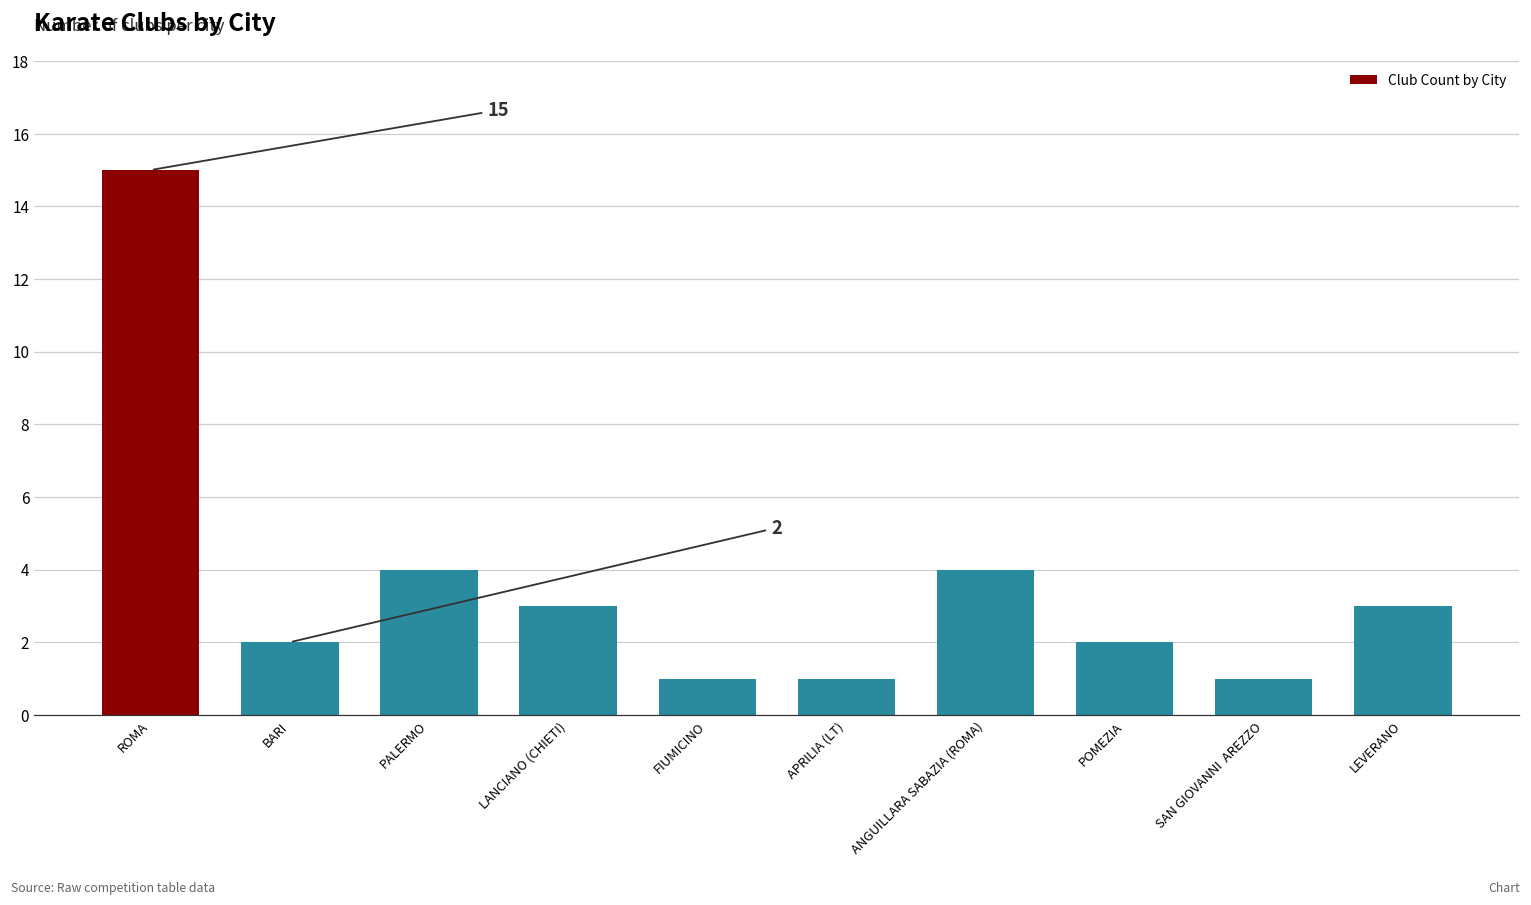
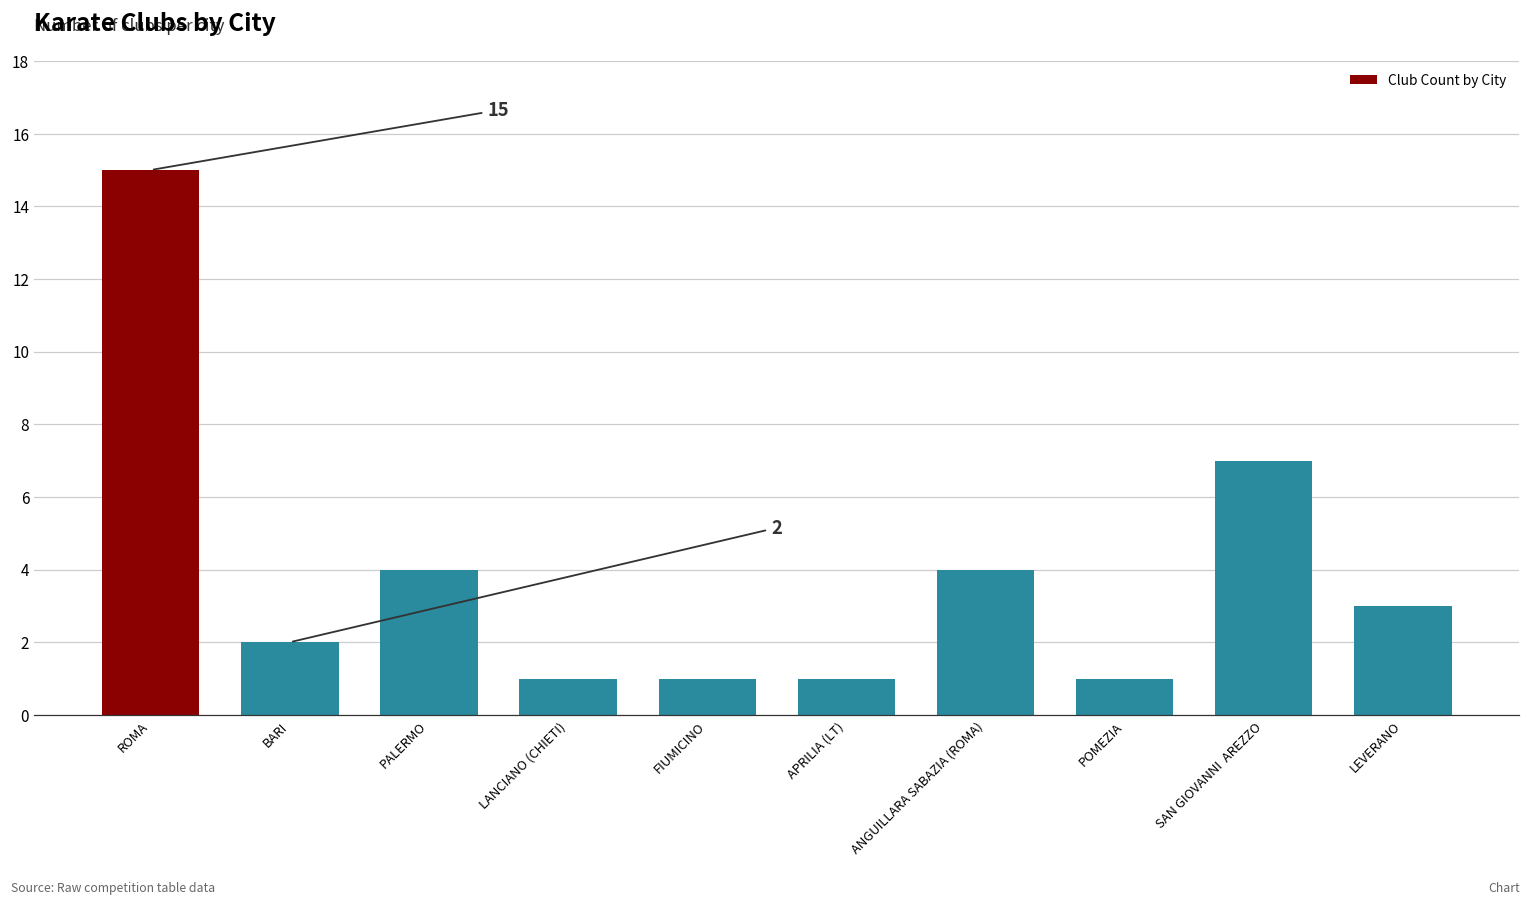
  {
-   "LANCIANO (CHIETI)": 3,
+   "LANCIANO (CHIETI)": 1,
    "FIUMICINO": 1,
    "APRILIA (LT)": 1,
    "ANGUILLARA SABAZIA (ROMA)": 4,
-   "POMEZIA": 2,
-   "SAN GIOVANNI AREZZO": 1,
+   "POMEZIA": 1,
+   "SAN GIOVANNI AREZZO": 7,
    "LEVERANO": 3
  }
